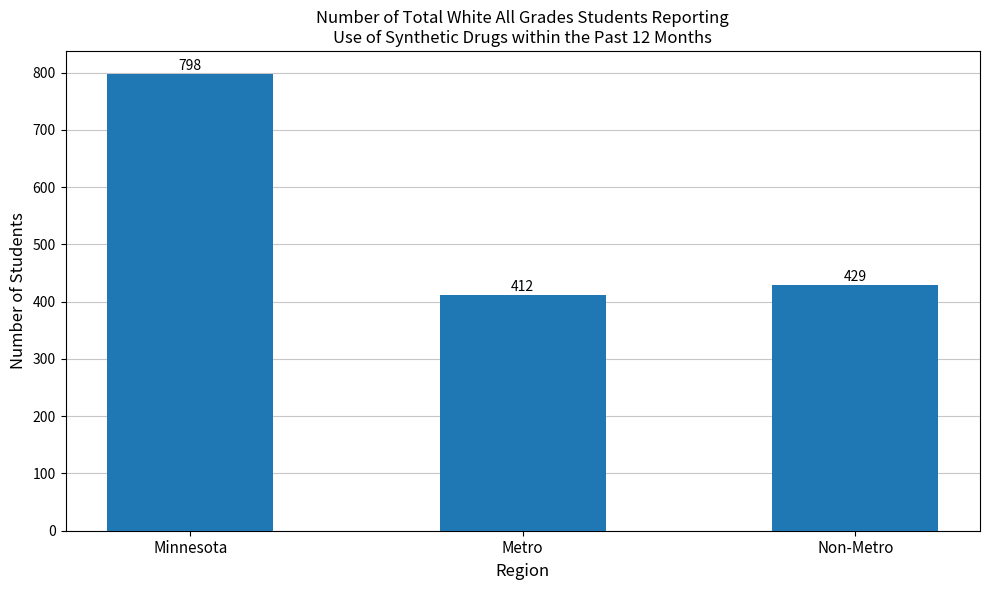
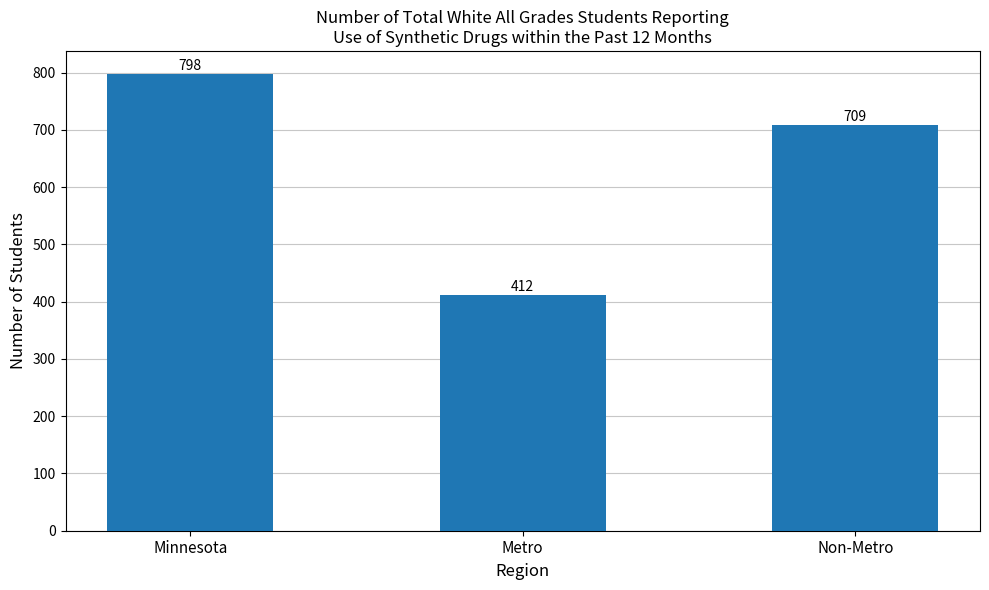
  {
    "Minnesota": 798,
    "Metro": 412,
-   "Non-Metro": 429
+   "Non-Metro": 709
  }
